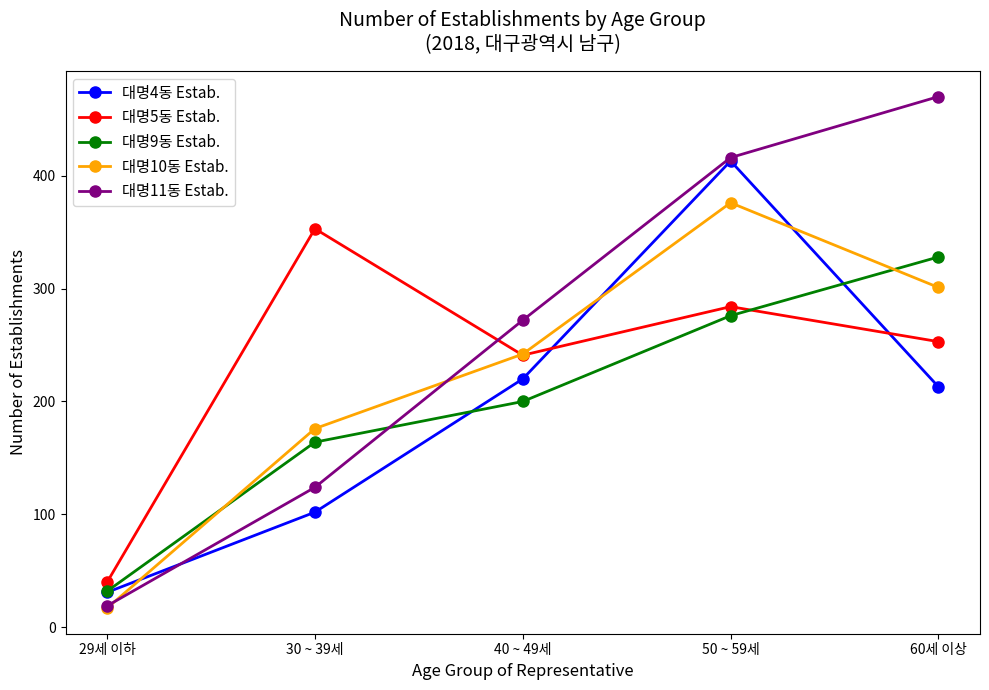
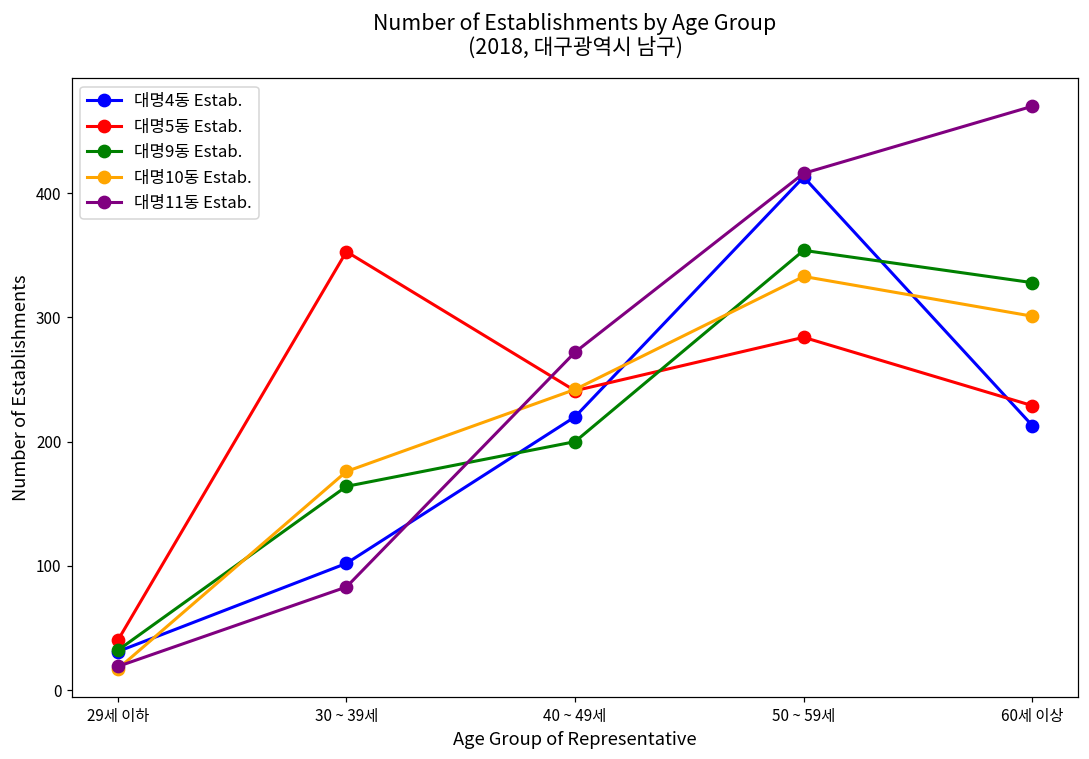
  {
    "대명4동 Estab.": {
      "30 ~ 39세": 102,
      "40 ~ 49세": 220,
      "50 ~ 59세": 413,
      "60세 이상": 213
    },
    "대명5동 Estab.": {
      "29세 이하": 40,
      "30 ~ 39세": 353,
      "50 ~ 59세": 284,
-     "60세 이상": 253
+     "60세 이상": 229
    },
    "대명9동 Estab.": {
      "30 ~ 39세": 164,
      "40 ~ 49세": 200,
-     "50 ~ 59세": 276,
+     "50 ~ 59세": 354,
      "60세 이상": 328
    },
    "대명10동 Estab.": {
      "30 ~ 39세": 176,
-     "50 ~ 59세": 376,
+     "50 ~ 59세": 333,
      "60세 이상": 301
    },
    "대명11동 Estab.": {
-     "30 ~ 39세": 124,
+     "30 ~ 39세": 83,
      "40 ~ 49세": 272,
      "50 ~ 59세": 416,
      "60세 이상": 470
    }
  }
